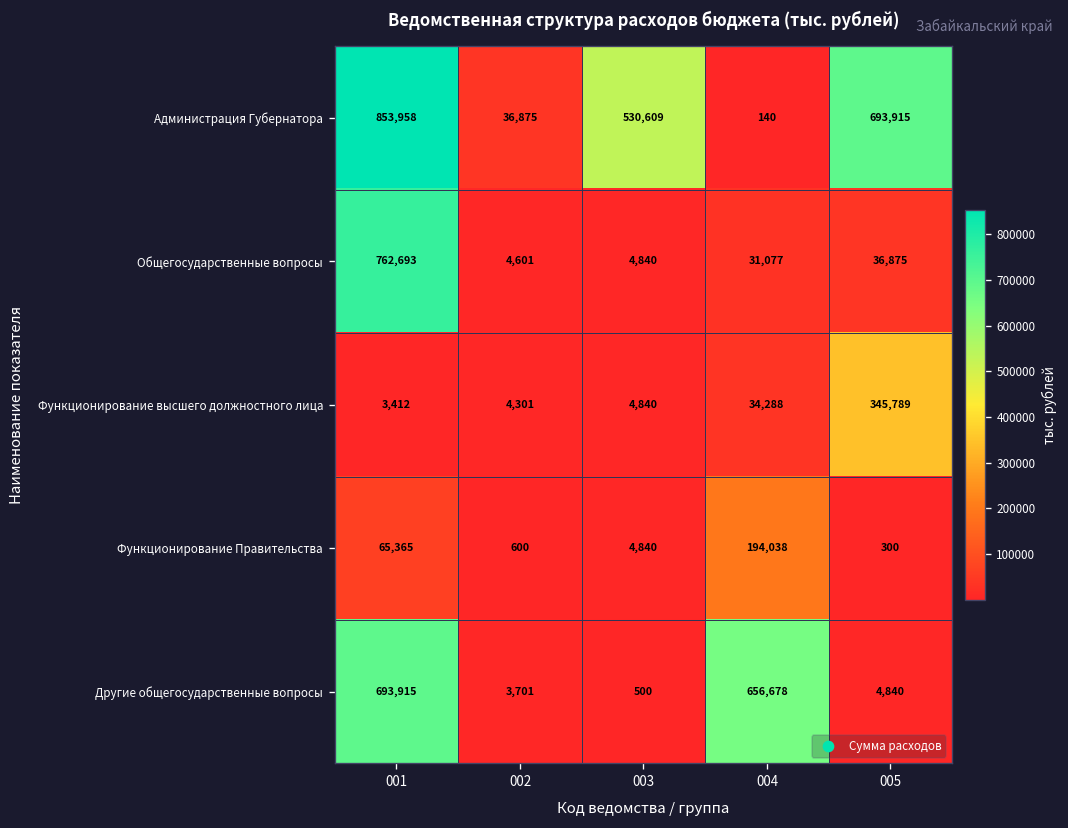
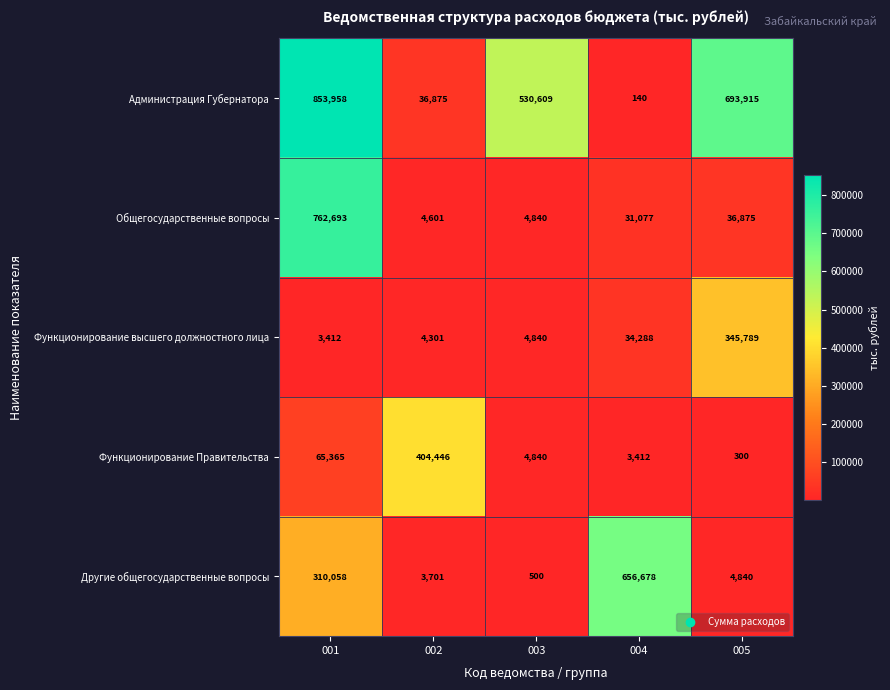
  {
    "Администрация Губернатора": {
      "001": "853,958",
      "002": "36,875",
      "003": "530,609",
      "004": "140",
      "005": "693,915"
    },
    "Общегосударственные вопросы": {
      "001": "762,693",
      "002": "4,601",
      "003": "4,840",
      "004": "31,077",
      "005": "36,875"
    },
    "Функционирование высшего должностного лица": {
      "001": "3,412",
      "002": "4,301",
      "003": "4,840",
      "004": "34,288",
      "005": "345,789"
    },
    "Функционирование Правительства": {
      "001": "65,365",
-     "002": "600",
+     "002": "404,446",
      "003": "4,840",
-     "004": "194,038",
+     "004": "3,412",
      "005": "300"
    },
    "Другие общегосударственные вопросы": {
-     "001": "693,915",
+     "001": "310,058",
      "002": "3,701",
      "003": "500",
      "004": "656,678",
      "005": "4,840"
    }
  }
